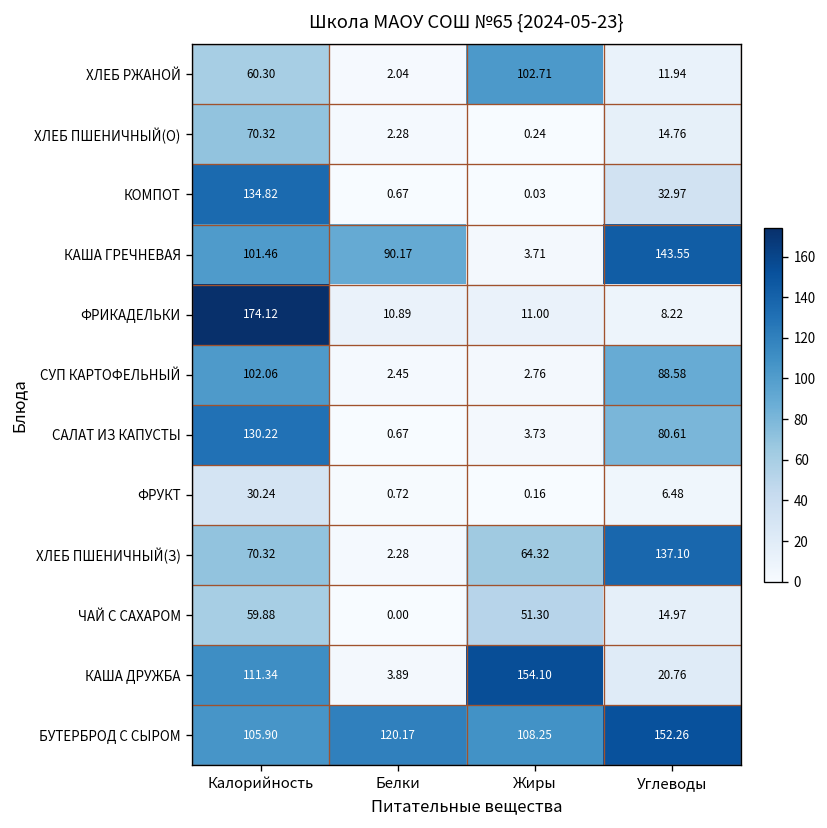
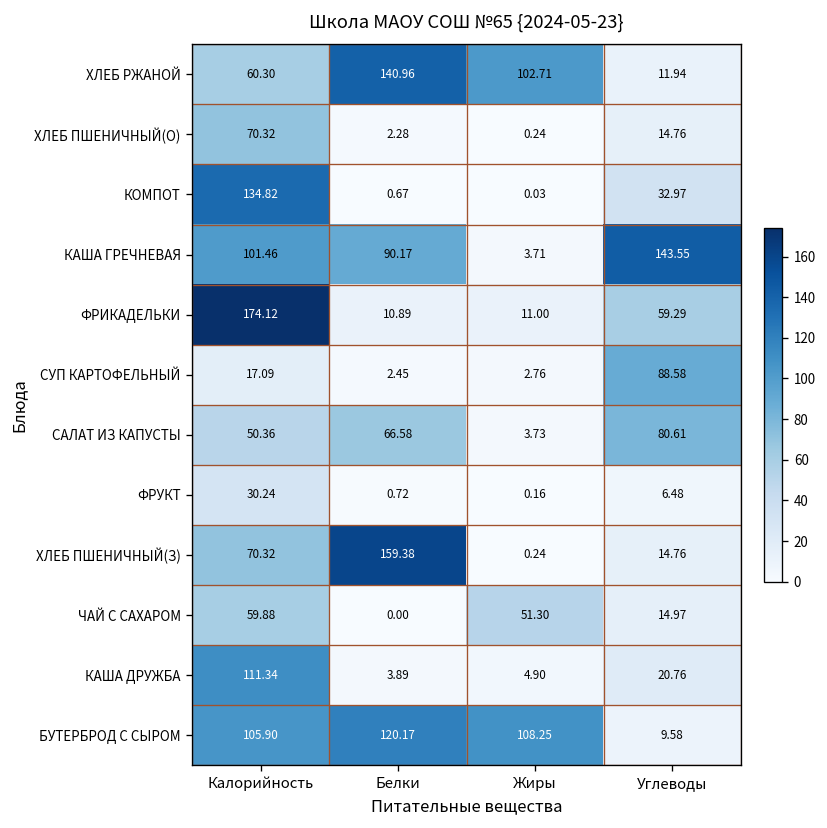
  {
    "ХЛЕБ РЖАНОЙ": {
      "Калорийность": 60.30,
-     "Белки": 2.04,
+     "Белки": 140.96,
      "Жиры": 102.71,
      "Углеводы": 11.94
    },
    "ХЛЕБ ПШЕНИЧНЫЙ(О)": {
      "Калорийность": 70.32,
      "Белки": 2.28,
      "Жиры": 0.24,
      "Углеводы": 14.76
    },
    "КОМПОТ": {
      "Калорийность": 134.82,
      "Белки": 0.67,
      "Жиры": 0.03,
      "Углеводы": 32.97
    },
    "КАША ГРЕЧНЕВАЯ": {
      "Калорийность": 101.46,
      "Белки": 90.17,
      "Жиры": 3.71,
      "Углеводы": 143.55
    },
    "ФРИКАДЕЛЬКИ": {
      "Калорийность": 174.12,
      "Белки": 10.89,
      "Жиры": 11.00,
-     "Углеводы": 8.22
+     "Углеводы": 59.29
    },
    "СУП КАРТОФЕЛЬНЫЙ": {
-     "Калорийность": 102.06,
+     "Калорийность": 17.09,
      "Белки": 2.45,
      "Жиры": 2.76,
      "Углеводы": 88.58
    },
    "САЛАТ ИЗ КАПУСТЫ": {
-     "Калорийность": 130.22,
-     "Белки": 0.67,
+     "Калорийность": 50.36,
+     "Белки": 66.58,
      "Жиры": 3.73,
      "Углеводы": 80.61
    },
    "ФРУКТ": {
      "Калорийность": 30.24,
      "Белки": 0.72,
      "Жиры": 0.16,
      "Углеводы": 6.48
    },
    "ХЛЕБ ПШЕНИЧНЫЙ(З)": {
      "Калорийность": 70.32,
-     "Белки": 2.28,
-     "Жиры": 64.32,
-     "Углеводы": 137.10
+     "Белки": 159.38,
+     "Жиры": 0.24,
+     "Углеводы": 14.76
    },
    "ЧАЙ С САХАРОМ": {
      "Калорийность": 59.88,
      "Белки": 0.00,
      "Жиры": 51.30,
      "Углеводы": 14.97
    },
    "КАША ДРУЖБА": {
      "Калорийность": 111.34,
      "Белки": 3.89,
-     "Жиры": 154.10,
+     "Жиры": 4.90,
      "Углеводы": 20.76
    },
    "БУТЕРБРОД С СЫРОМ": {
      "Калорийность": 105.90,
      "Белки": 120.17,
      "Жиры": 108.25,
-     "Углеводы": 152.26
+     "Углеводы": 9.58
    }
  }
